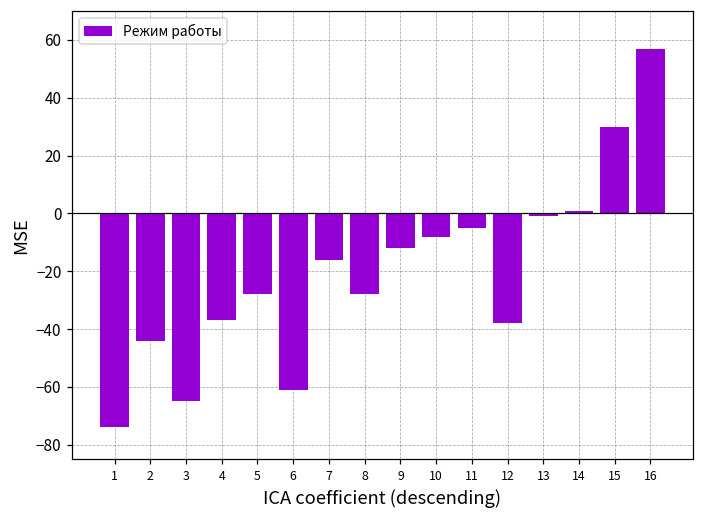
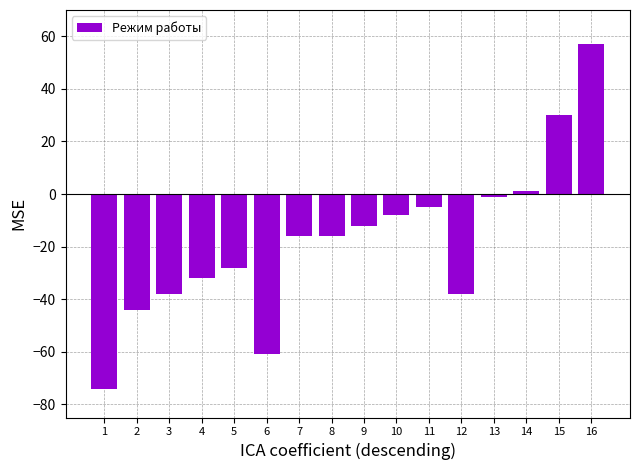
  {
    "1": -74,
    "2": -44,
-   "3": -65,
-   "4": -37,
+   "3": -38,
+   "4": -32,
    "5": -28,
    "6": -61,
    "7": -16,
-   "8": -28,
+   "8": -16,
    "9": -12,
    "10": -8,
    "11": -5,
    "12": -38,
    "13": -1,
    "14": 1,
    "15": 30,
    "16": 57
  }
